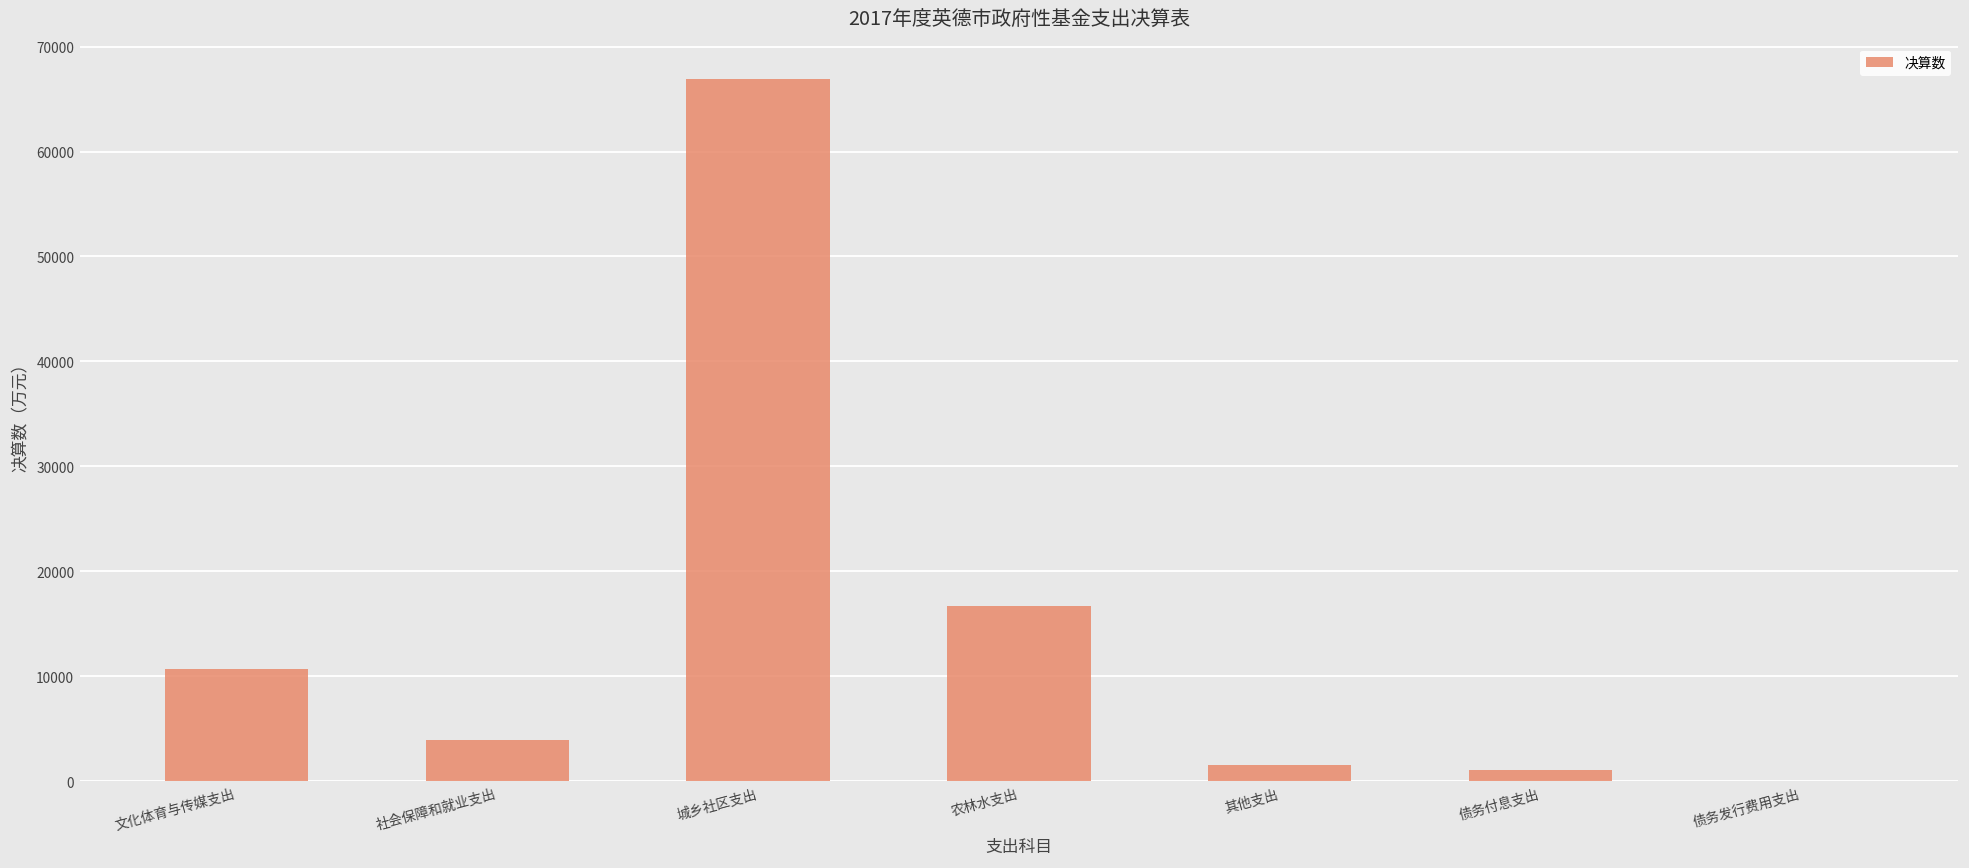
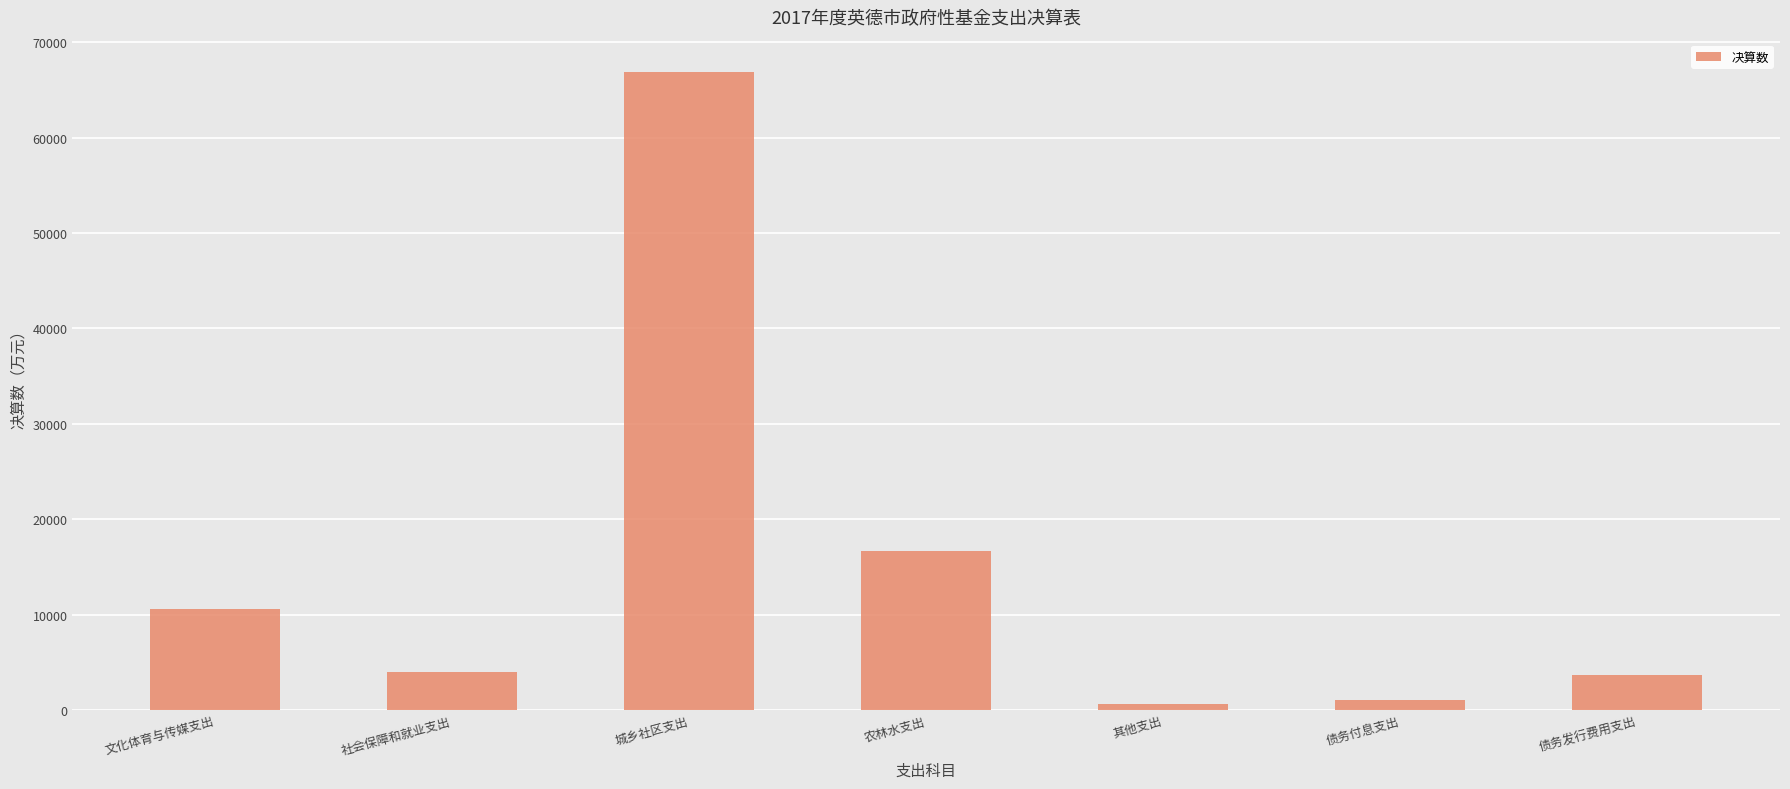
  {
    "文化体育与传媒支出": 11000,
    "社会保障和就业支出": 4000,
    "城乡社区支出": 67000,
    "农林水支出": 17000,
-   "其他支出": 2000,
+   "其他支出": 1000,
    "债务付息支出": 1000,
-   "债务发行费用支出": 0
+   "债务发行费用支出": 4000
  }
